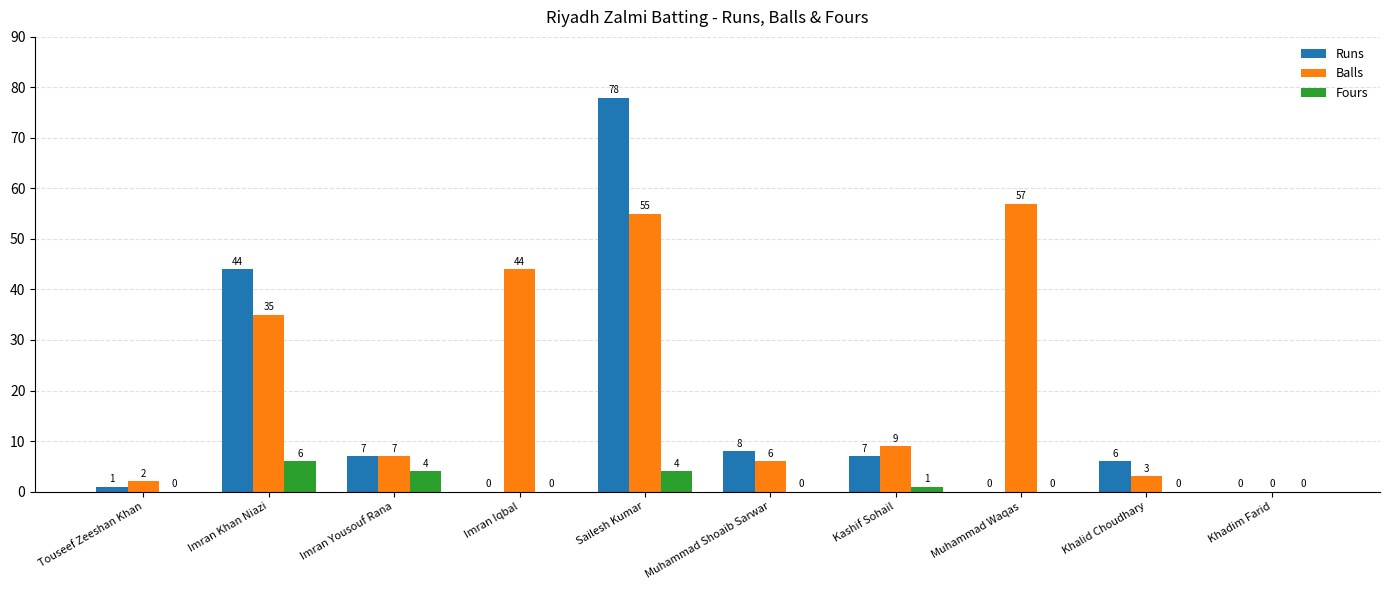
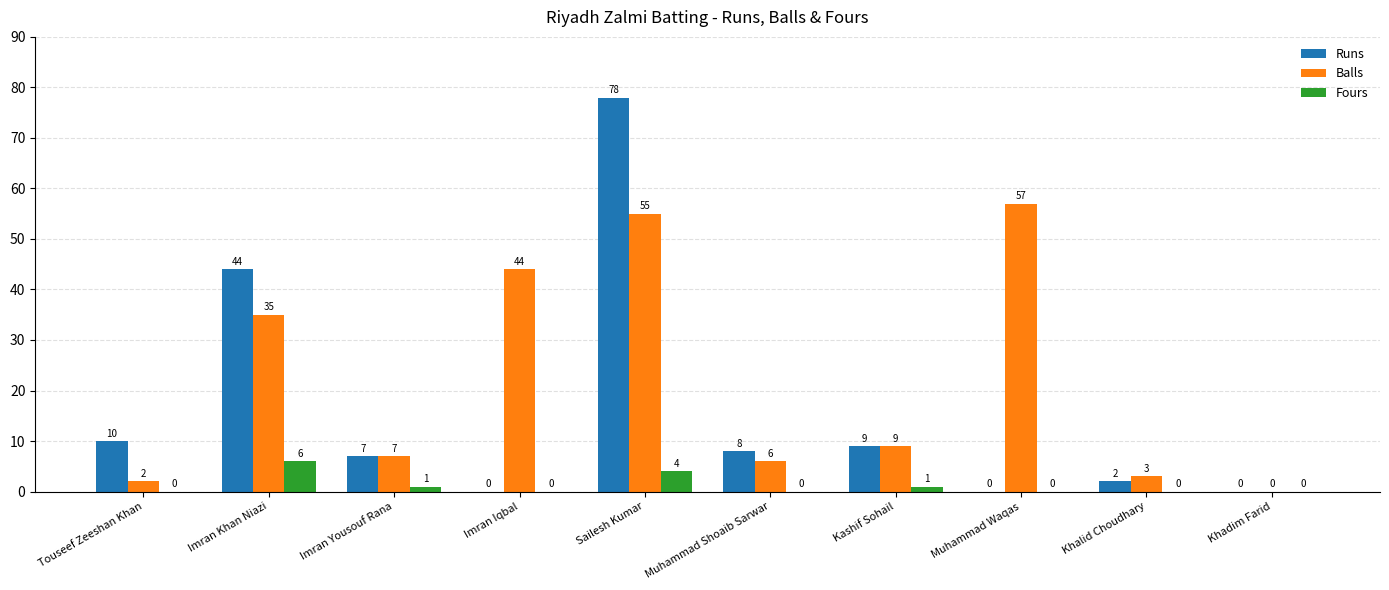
  {
    "Runs": {
-     "Touseef Zeeshan Khan": 1,
+     "Touseef Zeeshan Khan": 10,
      "Imran Khan Niazi": 44,
      "Imran Yousouf Rana": 7,
      "Imran Iqbal": 0,
      "Sailesh Kumar": 78,
      "Muhammad Shoaib Sarwar": 8,
-     "Kashif Sohail": 7,
+     "Kashif Sohail": 9,
      "Muhammad Waqas": 0,
-     "Khalid Choudhary": 6,
+     "Khalid Choudhary": 2,
      "Khadim Farid": 0
    },
    "Balls": {
      "Touseef Zeeshan Khan": 2,
      "Imran Khan Niazi": 35,
      "Imran Yousouf Rana": 7,
      "Imran Iqbal": 44,
      "Sailesh Kumar": 55,
      "Muhammad Shoaib Sarwar": 6,
      "Kashif Sohail": 9,
      "Muhammad Waqas": 57,
      "Khalid Choudhary": 3,
      "Khadim Farid": 0
    },
    "Fours": {
      "Touseef Zeeshan Khan": 0,
      "Imran Khan Niazi": 6,
-     "Imran Yousouf Rana": 4,
+     "Imran Yousouf Rana": 1,
      "Imran Iqbal": 0,
      "Sailesh Kumar": 4,
      "Muhammad Shoaib Sarwar": 0,
      "Kashif Sohail": 1,
      "Muhammad Waqas": 0,
      "Khalid Choudhary": 0,
      "Khadim Farid": 0
    }
  }
